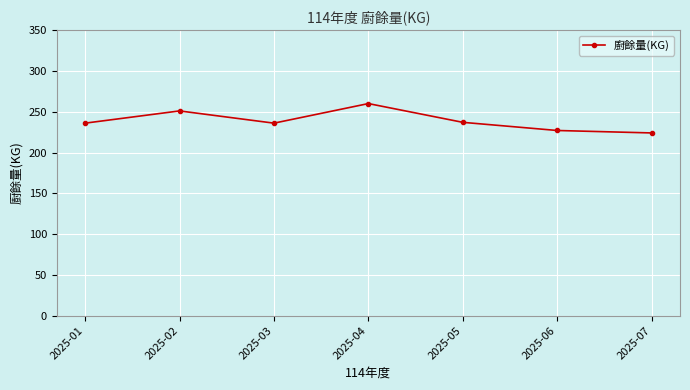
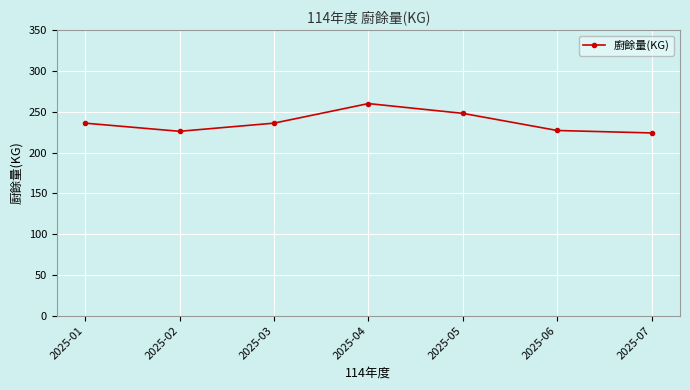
  {
    "2025-01": 240,
-   "2025-02": 250,
+   "2025-02": 230,
    "2025-03": 240,
    "2025-04": 260,
-   "2025-05": 240,
+   "2025-05": 250,
    "2025-06": 230,
    "2025-07": 220
  }
